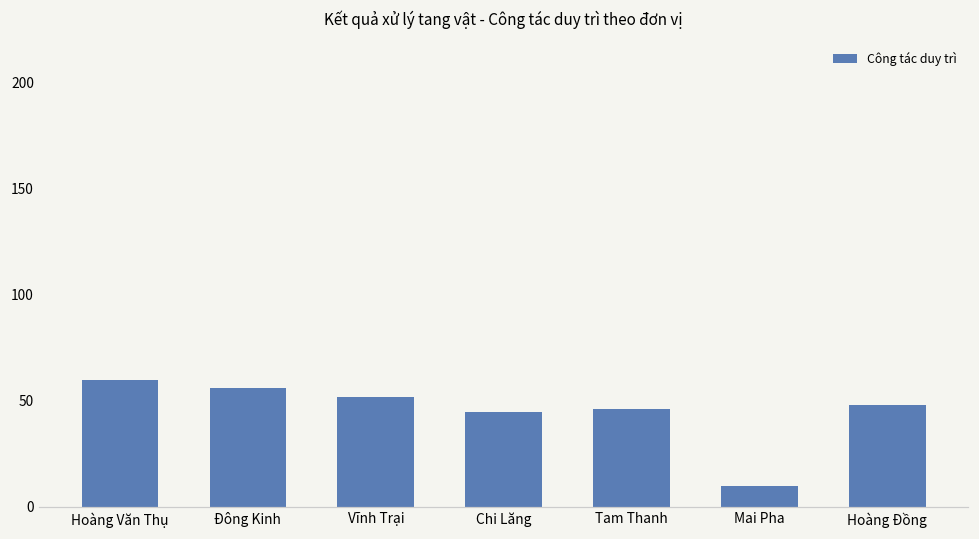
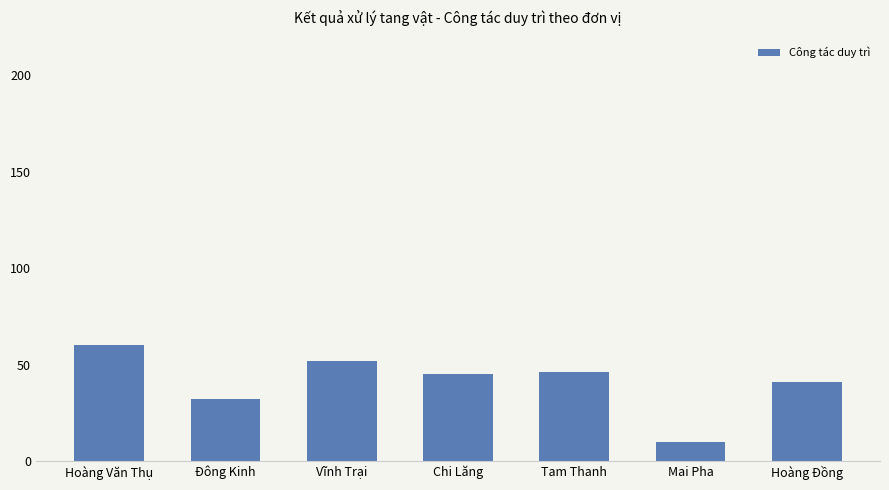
  {
    "Hoàng Văn Thụ": 60,
-   "Đông Kinh": 56,
+   "Đông Kinh": 32,
    "Vĩnh Trại": 52,
    "Chi Lăng": 45,
    "Tam Thanh": 46,
    "Mai Pha": 10,
-   "Hoàng Đồng": 48
+   "Hoàng Đồng": 41
  }
